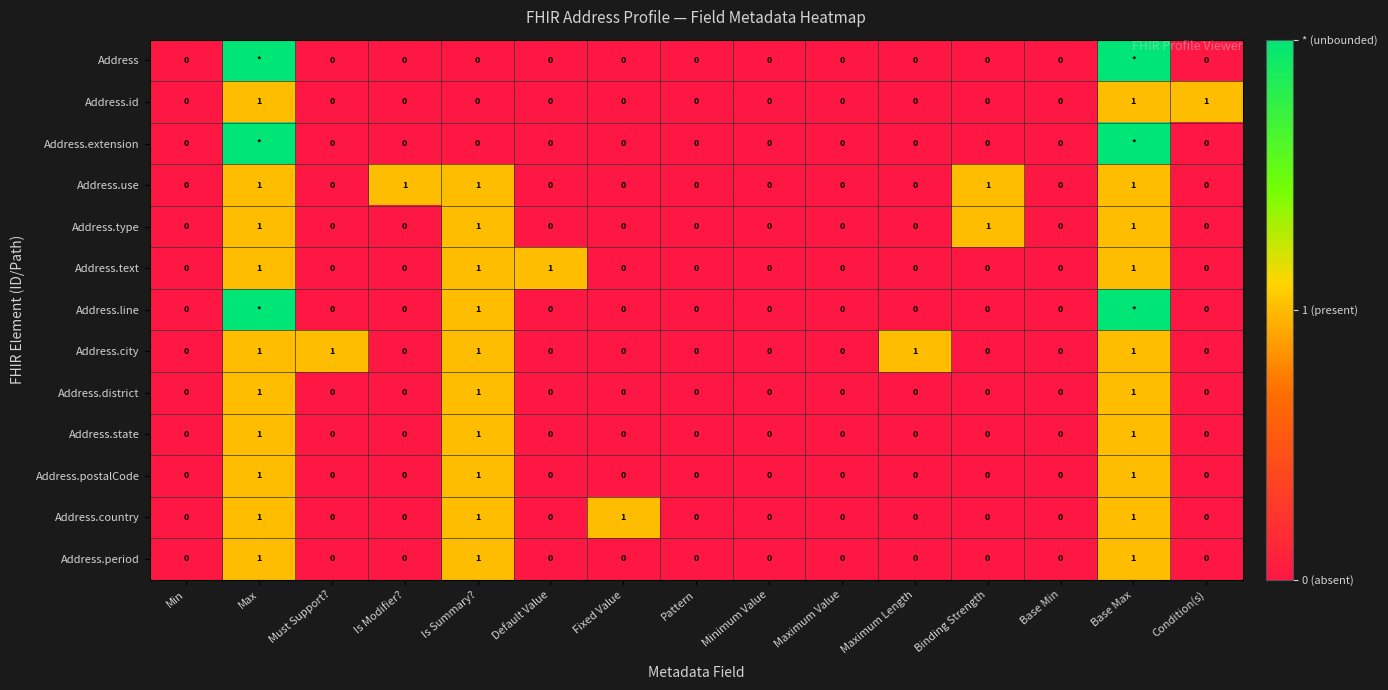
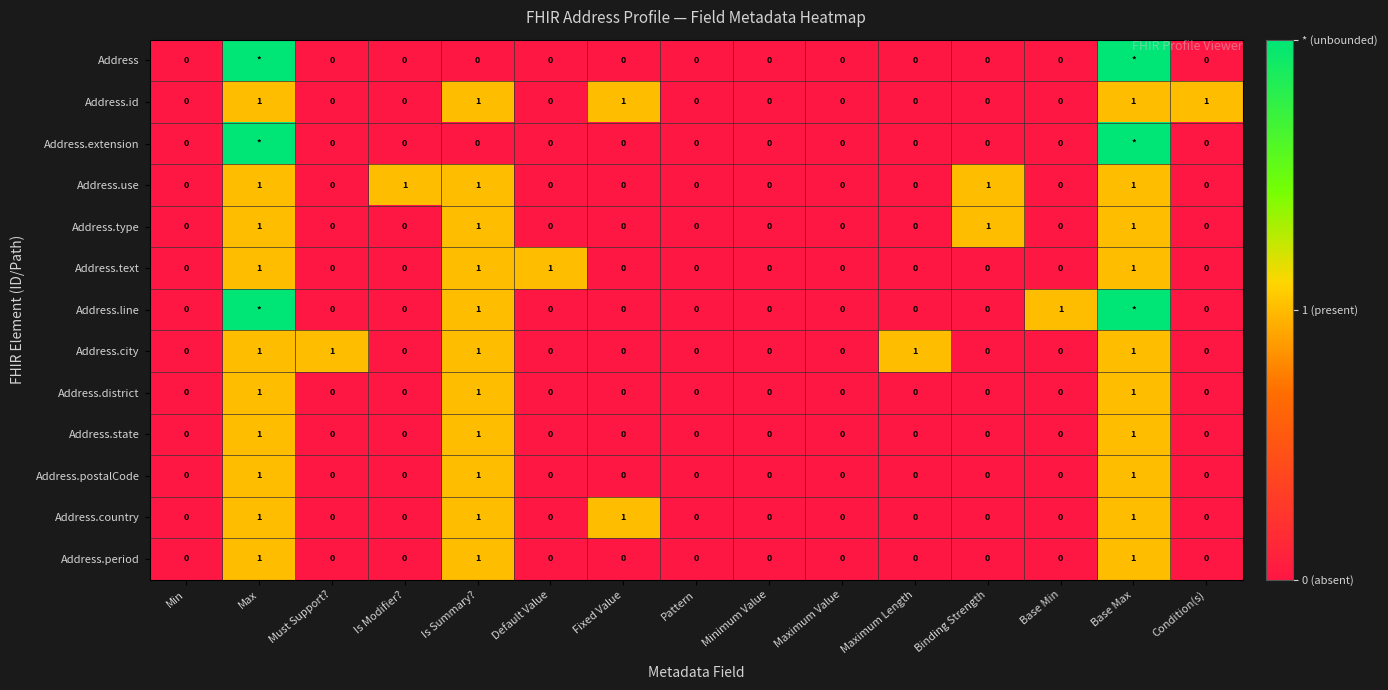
  {
    "Address": {
      "Min": 0,
      "Must Support?": 0,
      "Is Modifier?": 0,
      "Is Summary?": 0,
      "Default Value": 0,
      "Fixed Value": 0,
      "Pattern": 0,
      "Minimum Value": 0,
      "Maximum Value": 0,
      "Maximum Length": 0,
      "Binding Strength": 0,
      "Base Min": 0
    },
    "Address.id": {
      "Min": 0,
      "Max": 1,
      "Must Support?": 0,
      "Is Modifier?": 0,
-     "Is Summary?": 0,
+     "Is Summary?": 1,
      "Default Value": 0,
-     "Fixed Value": 0,
+     "Fixed Value": 1,
      "Pattern": 0,
      "Minimum Value": 0,
      "Maximum Value": 0,
      "Maximum Length": 0,
      "Binding Strength": 0,
      "Base Min": 0,
      "Base Max": 1,
      "Condition(s)": 1
    },
    "Address.extension": {
      "Min": 0,
      "Must Support?": 0,
      "Is Modifier?": 0,
      "Is Summary?": 0,
      "Default Value": 0,
      "Fixed Value": 0,
      "Pattern": 0,
      "Minimum Value": 0,
      "Maximum Value": 0,
      "Maximum Length": 0,
      "Binding Strength": 0,
      "Base Min": 0,
      "Condition(s)": 0
    },
    "Address.use": {
      "Min": 0,
      "Max": 1,
      "Must Support?": 0,
      "Is Modifier?": 1,
      "Is Summary?": 1,
      "Default Value": 0,
      "Fixed Value": 0,
      "Pattern": 0,
      "Minimum Value": 0,
      "Maximum Value": 0,
      "Maximum Length": 0,
      "Binding Strength": 1,
      "Base Min": 0,
      "Base Max": 1,
      "Condition(s)": 0
    },
    "Address.type": {
      "Min": 0,
      "Max": 1,
      "Must Support?": 0,
      "Is Modifier?": 0,
      "Is Summary?": 1,
      "Default Value": 0,
      "Fixed Value": 0,
      "Pattern": 0,
      "Minimum Value": 0,
      "Maximum Value": 0,
      "Maximum Length": 0,
      "Binding Strength": 1,
      "Base Min": 0,
      "Base Max": 1,
      "Condition(s)": 0
    },
    "Address.text": {
      "Min": 0,
      "Max": 1,
      "Must Support?": 0,
      "Is Modifier?": 0,
      "Is Summary?": 1,
      "Default Value": 1,
      "Fixed Value": 0,
      "Pattern": 0,
      "Minimum Value": 0,
      "Maximum Value": 0,
      "Maximum Length": 0,
      "Binding Strength": 0,
      "Base Min": 0,
      "Base Max": 1,
      "Condition(s)": 0
    },
    "Address.line": {
      "Min": 0,
      "Must Support?": 0,
      "Is Modifier?": 0,
      "Is Summary?": 1,
      "Default Value": 0,
      "Fixed Value": 0,
      "Pattern": 0,
      "Minimum Value": 0,
      "Maximum Value": 0,
      "Maximum Length": 0,
      "Binding Strength": 0,
-     "Base Min": 0,
+     "Base Min": 1,
      "Condition(s)": 0
    },
    "Address.city": {
      "Min": 0,
      "Max": 1,
      "Must Support?": 1,
      "Is Modifier?": 0,
      "Is Summary?": 1,
      "Default Value": 0,
      "Fixed Value": 0,
      "Pattern": 0,
      "Minimum Value": 0,
      "Maximum Value": 0,
      "Maximum Length": 1,
      "Binding Strength": 0,
      "Base Min": 0,
      "Base Max": 1,
      "Condition(s)": 0
    },
    "Address.district": {
      "Min": 0,
      "Max": 1,
      "Must Support?": 0,
      "Is Modifier?": 0,
      "Is Summary?": 1,
      "Default Value": 0,
      "Fixed Value": 0,
      "Pattern": 0,
      "Minimum Value": 0,
      "Maximum Value": 0,
      "Maximum Length": 0,
      "Binding Strength": 0,
      "Base Min": 0,
      "Base Max": 1,
      "Condition(s)": 0
    },
    "Address.state": {
      "Min": 0,
      "Max": 1,
      "Must Support?": 0,
      "Is Modifier?": 0,
      "Is Summary?": 1,
      "Default Value": 0,
      "Fixed Value": 0,
      "Pattern": 0,
      "Minimum Value": 0,
      "Maximum Value": 0,
      "Maximum Length": 0,
      "Binding Strength": 0,
      "Base Min": 0,
      "Base Max": 1,
      "Condition(s)": 0
    },
    "Address.postalCode": {
      "Min": 0,
      "Max": 1,
      "Must Support?": 0,
      "Is Modifier?": 0,
      "Is Summary?": 1,
      "Default Value": 0,
      "Fixed Value": 0,
      "Pattern": 0,
      "Minimum Value": 0,
      "Maximum Value": 0,
      "Maximum Length": 0,
      "Binding Strength": 0,
      "Base Min": 0,
      "Base Max": 1,
      "Condition(s)": 0
    },
    "Address.country": {
      "Min": 0,
      "Max": 1,
      "Must Support?": 0,
      "Is Modifier?": 0,
      "Is Summary?": 1,
      "Default Value": 0,
      "Fixed Value": 1,
      "Pattern": 0,
      "Minimum Value": 0,
      "Maximum Value": 0,
      "Maximum Length": 0,
      "Binding Strength": 0,
      "Base Min": 0,
      "Base Max": 1,
      "Condition(s)": 0
    },
    "Address.period": {
      "Min": 0,
      "Max": 1,
      "Must Support?": 0,
      "Is Modifier?": 0,
      "Is Summary?": 1,
      "Default Value": 0,
      "Fixed Value": 0,
      "Pattern": 0,
      "Minimum Value": 0,
      "Maximum Value": 0,
      "Maximum Length": 0,
      "Binding Strength": 0,
      "Base Min": 0,
      "Base Max": 1,
      "Condition(s)": 0
    }
  }
